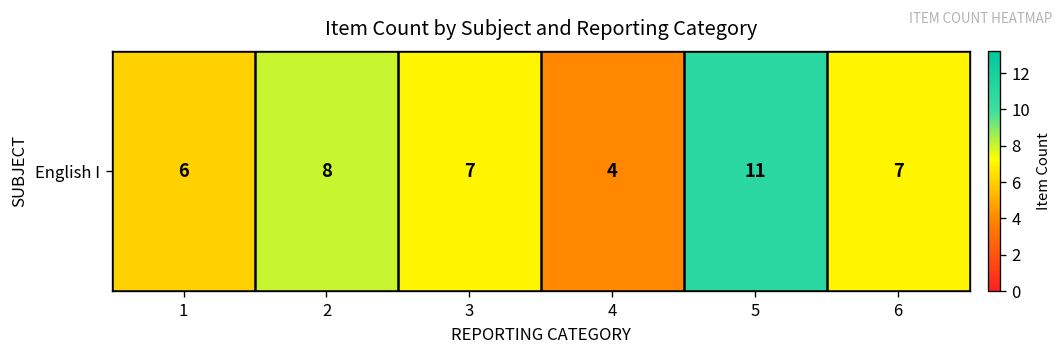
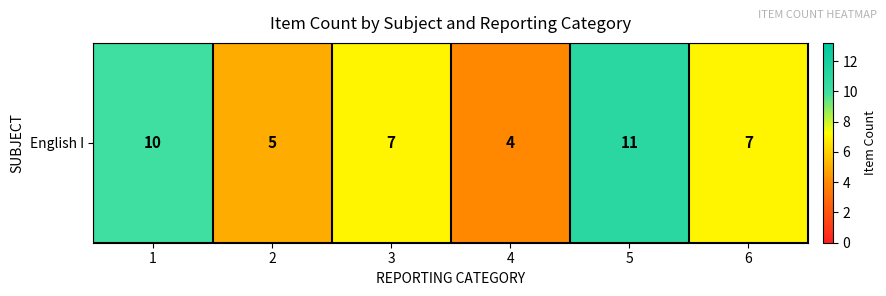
  {
    "English I": {
-     "1": 6,
-     "2": 8,
+     "1": 10,
+     "2": 5,
      "3": 7,
      "4": 4,
      "5": 11,
      "6": 7
    }
  }
